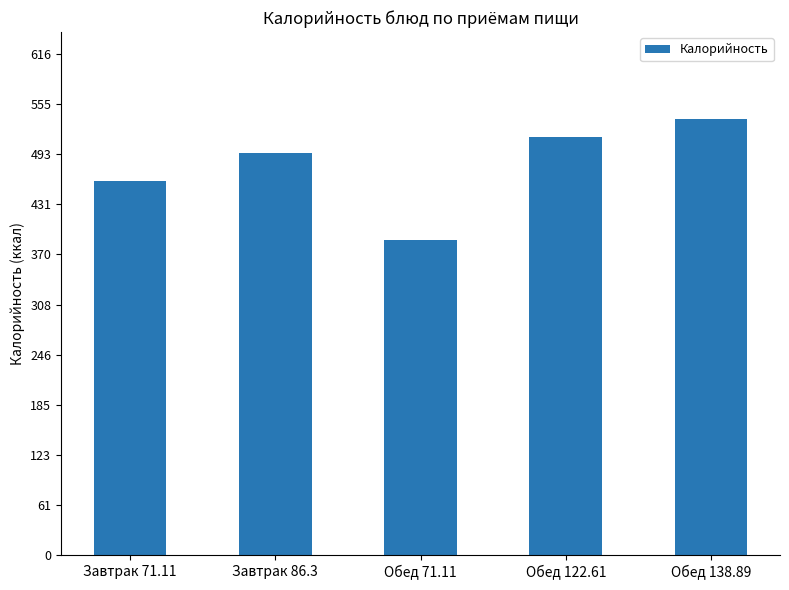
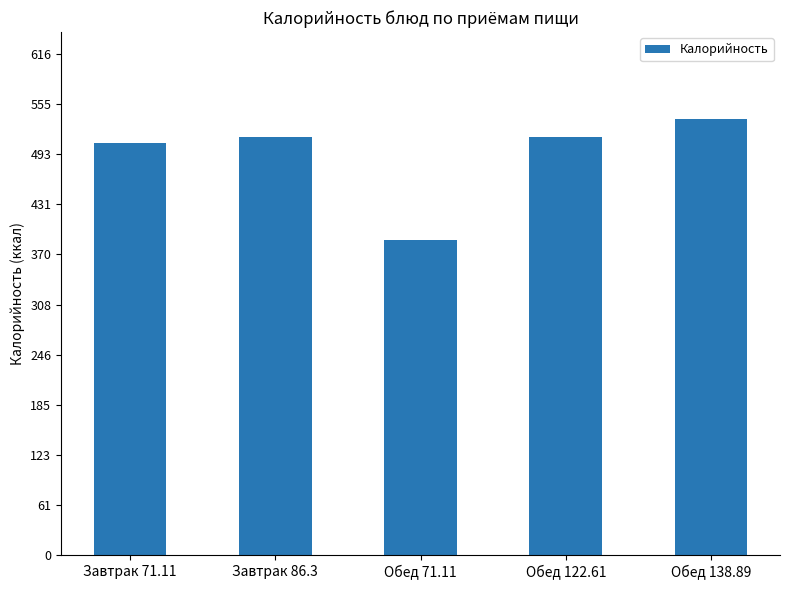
  {
-   "Завтрак 71.11": 460,
-   "Завтрак 86.3": 500,
+   "Завтрак 71.11": 510,
+   "Завтрак 86.3": 510,
    "Обед 71.11": 390,
    "Обед 122.61": 510,
    "Обед 138.89": 540
  }
